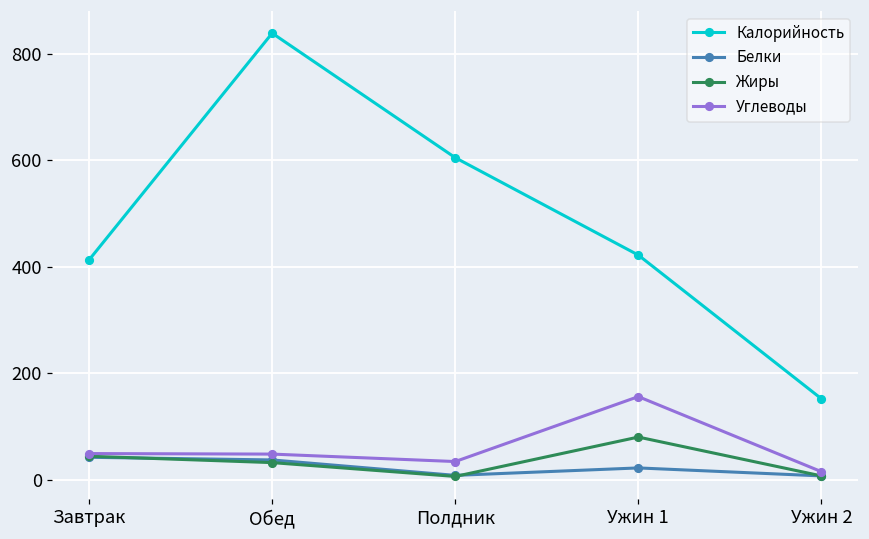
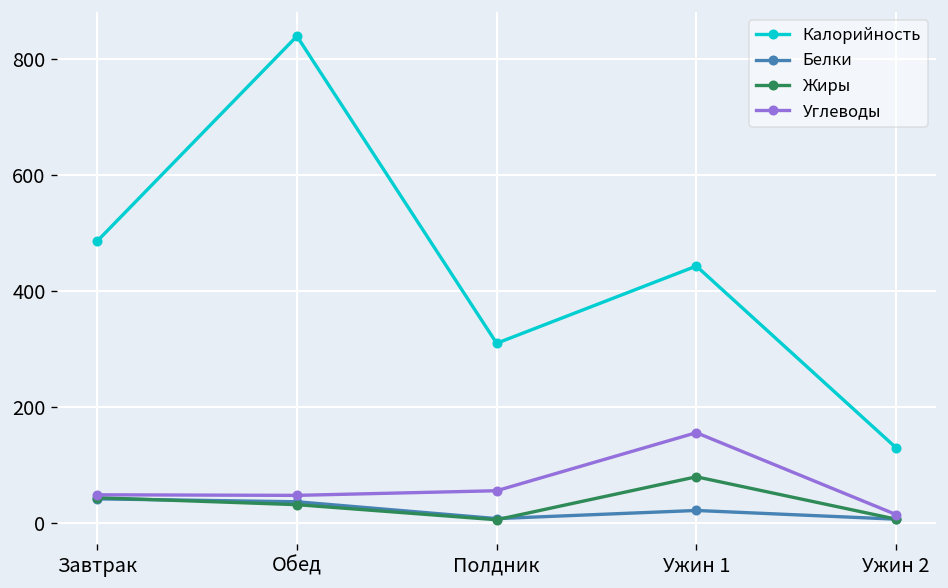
  {
    "Калорийность": {
-     "Завтрак": 410,
+     "Завтрак": 490,
      "Обед": 840,
-     "Полдник": 610,
-     "Ужин 1": 420,
-     "Ужин 2": 150
+     "Полдник": 310,
+     "Ужин 1": 440,
+     "Ужин 2": 130
    },
    "Белки": {
      "Ужин 1": 20
    },
    "Жиры": {
      "Ужин 1": 80
    },
    "Углеводы": {
      "Обед": 50,
-     "Полдник": 30,
+     "Полдник": 60,
      "Ужин 1": 160,
      "Ужин 2": 20
    }
  }
